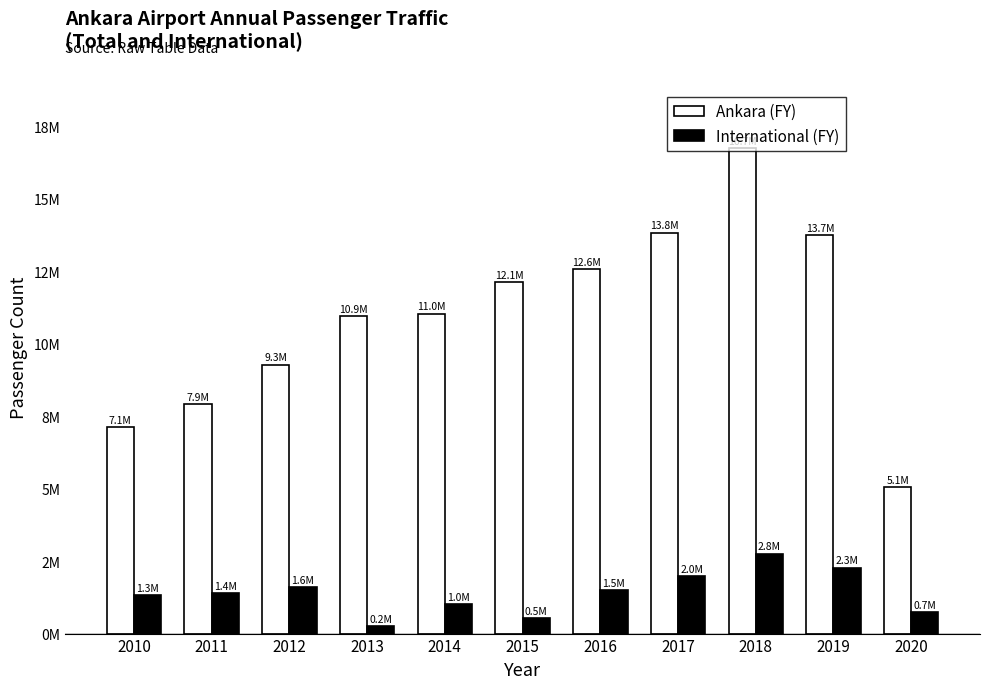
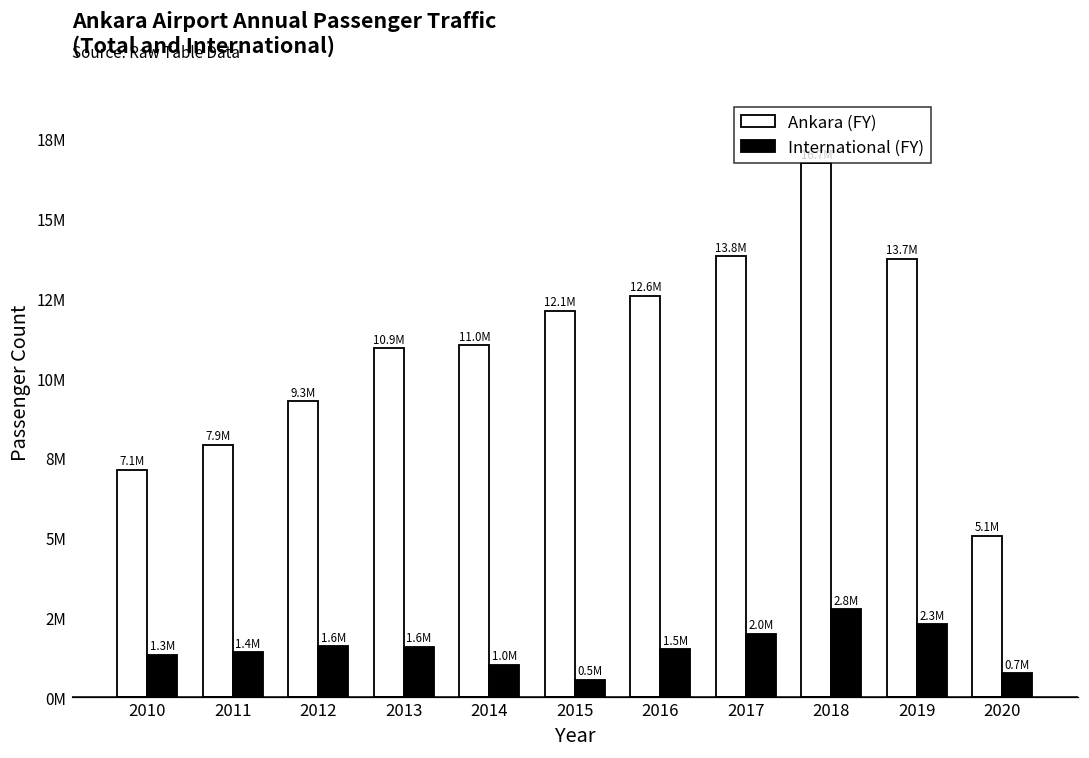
  {
    "Ankara (FY)": {
      "2010": "7.1M",
      "2011": "7.9M",
      "2012": "9.3M",
      "2013": "10.9M",
      "2014": "11.0M",
      "2015": "12.1M",
      "2016": "12.6M",
      "2017": "13.8M",
      "2019": "13.7M",
      "2020": "5.1M"
    },
    "International (FY)": {
      "2010": "1.3M",
      "2011": "1.4M",
      "2012": "1.6M",
-     "2013": "0.2M",
+     "2013": "1.6M",
      "2014": "1.0M",
      "2015": "0.5M",
      "2016": "1.5M",
      "2017": "2.0M",
      "2018": "2.8M",
      "2019": "2.3M",
      "2020": "0.7M"
    }
  }
